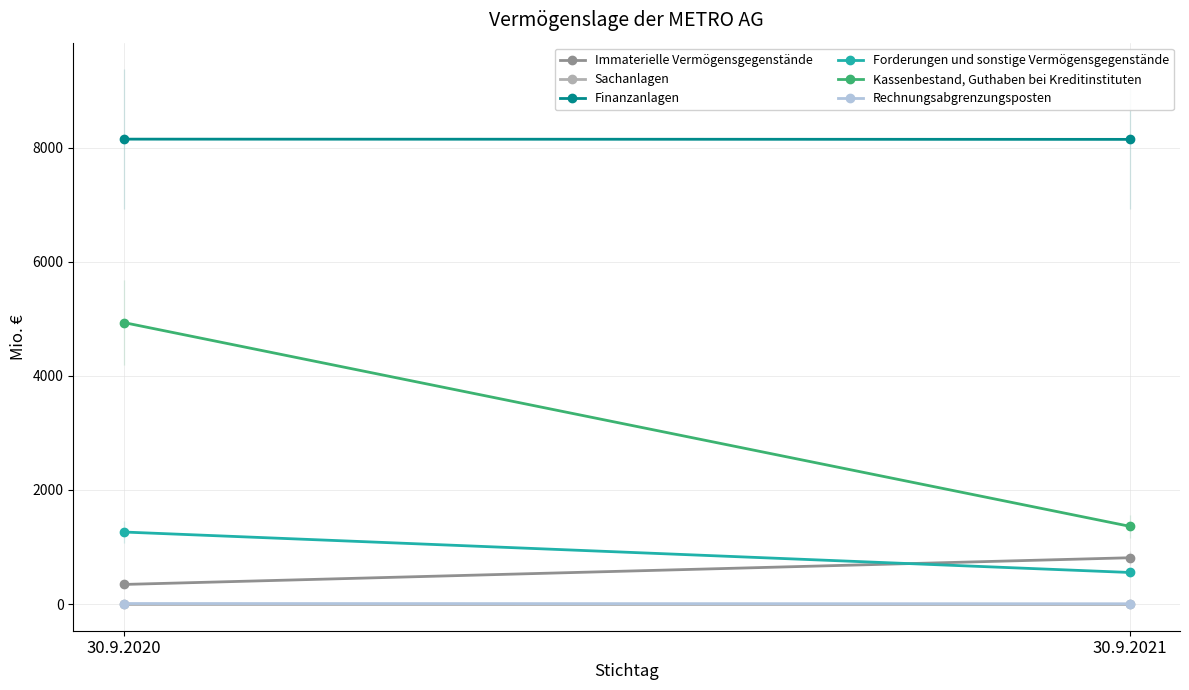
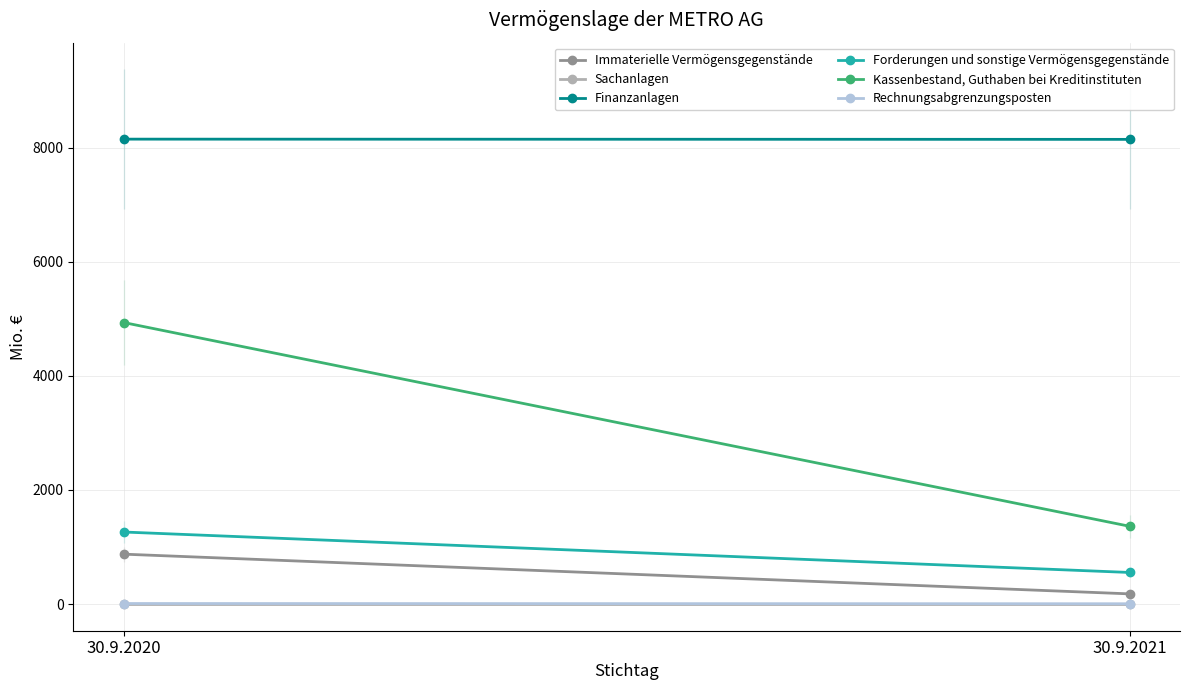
  {
    "Immaterielle Vermögensgegenstände": {
-     "30.9.2020": 300,
-     "30.9.2021": 800
+     "30.9.2020": 900,
+     "30.9.2021": 200
    },
    "Rechnungsabgrenzungsposten": {
      "30.9.2020": 0,
      "30.9.2021": 0
    },
    "Kassenbestand, Guthaben bei Kreditinstituten": {
      "30.9.2020": 4900,
      "30.9.2021": 1400
    }
  }
